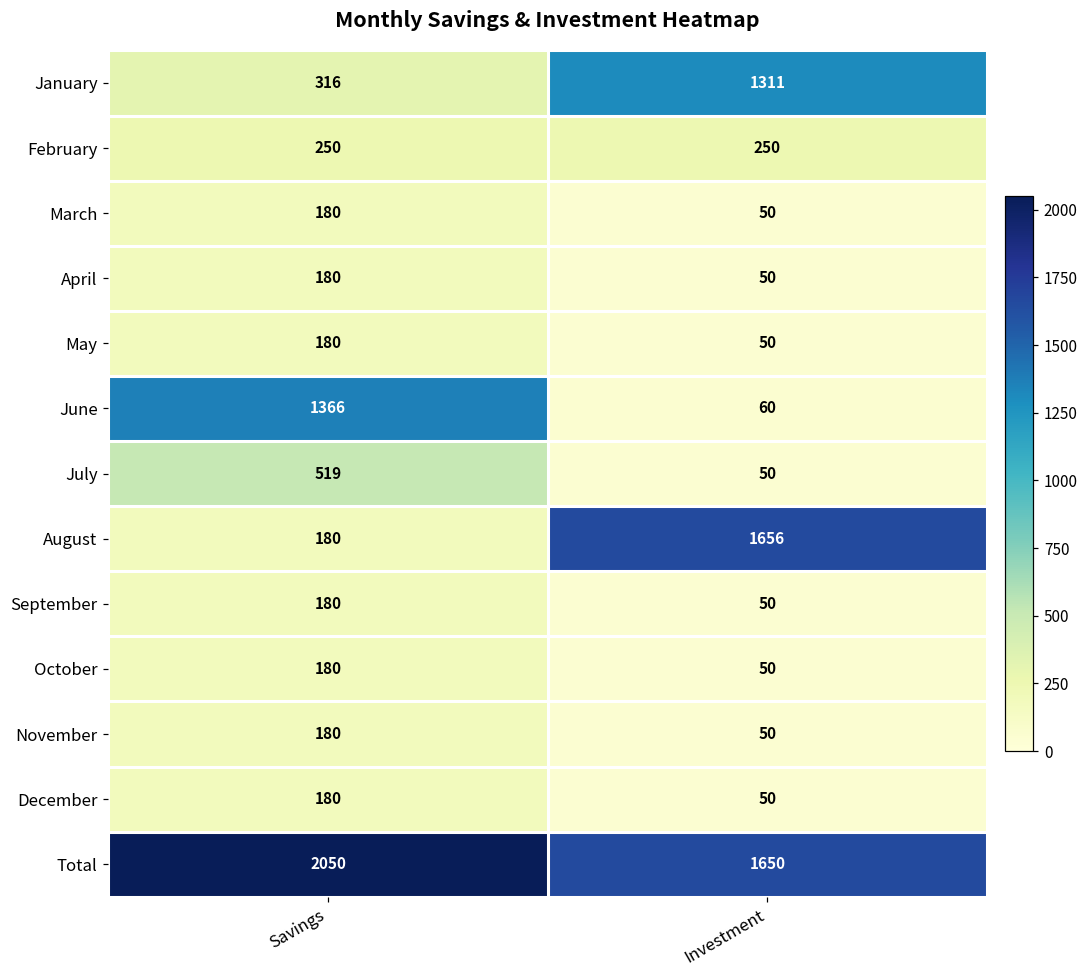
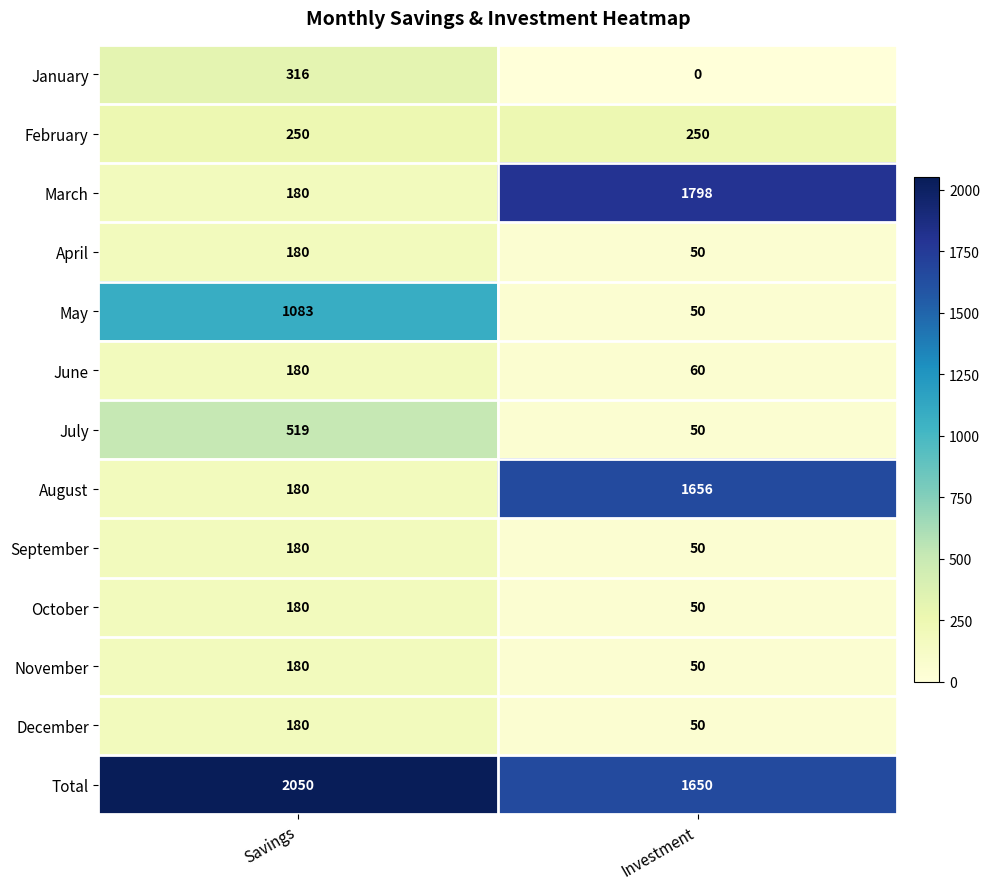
  {
    "January": {
      "Savings": 316,
-     "Investment": 1311
+     "Investment": 0
    },
    "February": {
      "Savings": 250,
      "Investment": 250
    },
    "March": {
      "Savings": 180,
-     "Investment": 50
+     "Investment": 1798
    },
    "April": {
      "Savings": 180,
      "Investment": 50
    },
    "May": {
-     "Savings": 180,
+     "Savings": 1083,
      "Investment": 50
    },
    "June": {
-     "Savings": 1366,
+     "Savings": 180,
      "Investment": 60
    },
    "July": {
      "Savings": 519,
      "Investment": 50
    },
    "August": {
      "Savings": 180,
      "Investment": 1656
    },
    "September": {
      "Savings": 180,
      "Investment": 50
    },
    "October": {
      "Savings": 180,
      "Investment": 50
    },
    "November": {
      "Savings": 180,
      "Investment": 50
    },
    "December": {
      "Savings": 180,
      "Investment": 50
    },
    "Total": {
      "Savings": 2050,
      "Investment": 1650
    }
  }
